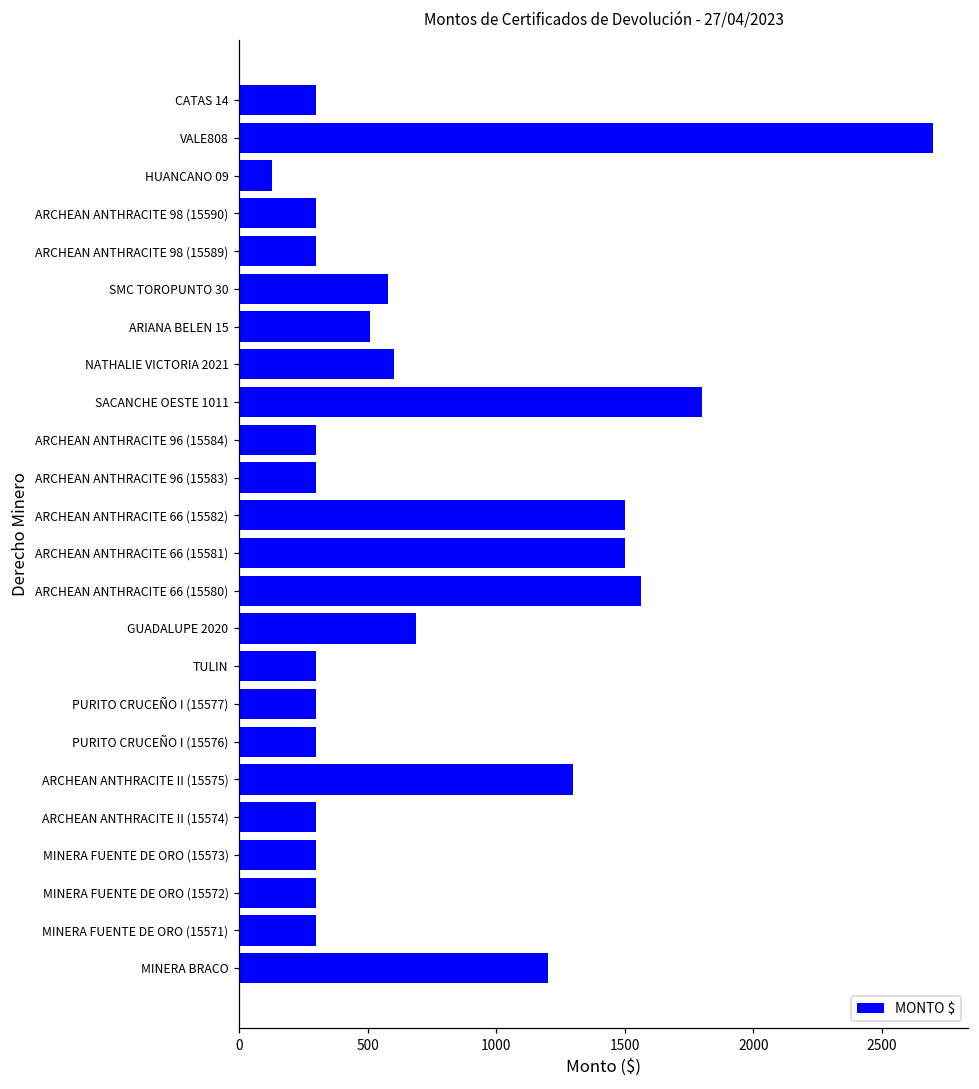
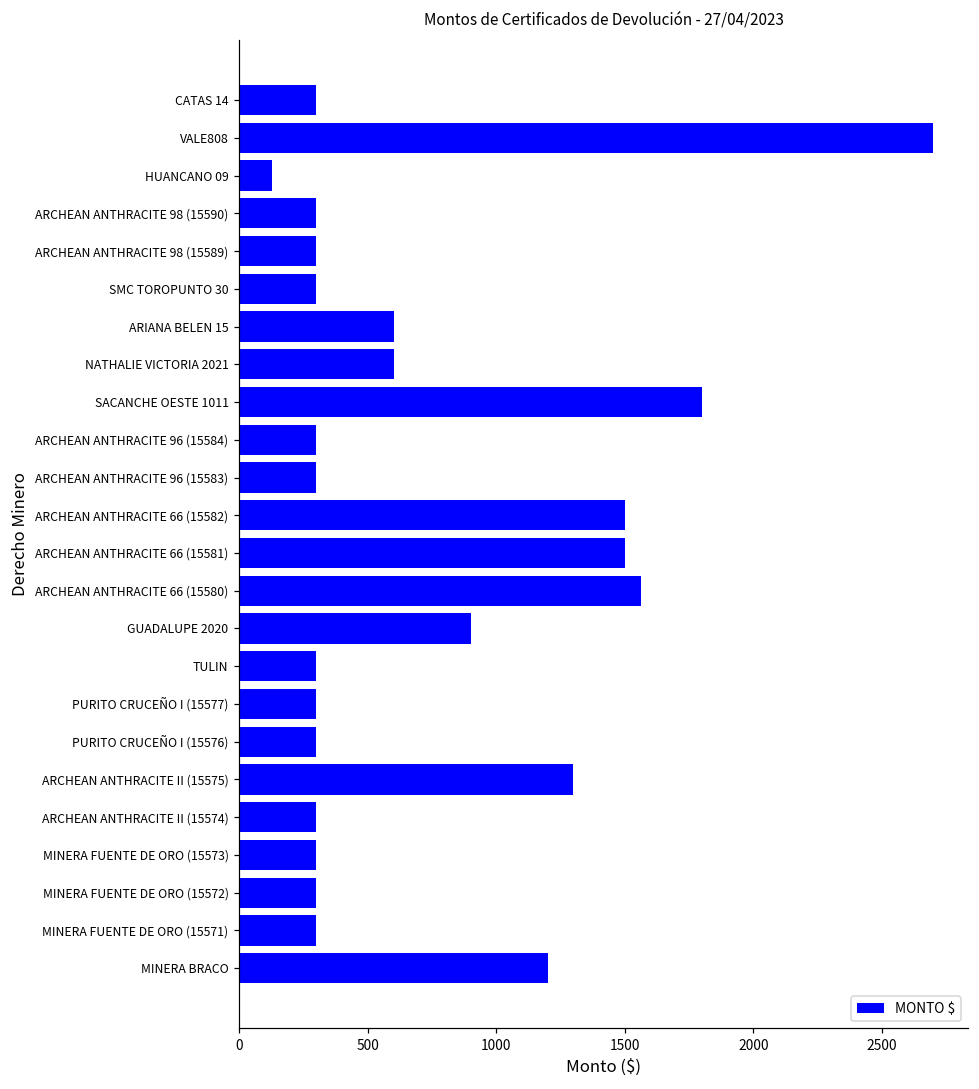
  {
    "CATAS 14": 300,
    "VALE808": 2700,
    "HUANCANO 09": 130,
    "ARCHEAN ANTHRACITE 98 (15590)": 300,
    "ARCHEAN ANTHRACITE 98 (15589)": 300,
-   "SMC TOROPUNTO 30": 580,
-   "ARIANA BELEN 15": 510,
+   "SMC TOROPUNTO 30": 300,
+   "ARIANA BELEN 15": 600,
    "NATHALIE VICTORIA 2021": 600,
    "SACANCHE OESTE 1011": 1800,
    "ARCHEAN ANTHRACITE 96 (15584)": 300,
    "ARCHEAN ANTHRACITE 96 (15583)": 300,
    "ARCHEAN ANTHRACITE 66 (15582)": 1500,
    "ARCHEAN ANTHRACITE 66 (15581)": 1500,
    "ARCHEAN ANTHRACITE 66 (15580)": 1560,
-   "GUADALUPE 2020": 690,
+   "GUADALUPE 2020": 900,
    "TULIN": 300,
    "PURITO CRUCEÑO I (15577)": 300,
    "PURITO CRUCEÑO I (15576)": 300,
    "ARCHEAN ANTHRACITE II (15575)": 1300,
    "ARCHEAN ANTHRACITE II (15574)": 300,
    "MINERA FUENTE DE ORO (15573)": 300,
    "MINERA FUENTE DE ORO (15572)": 300,
    "MINERA FUENTE DE ORO (15571)": 300,
    "MINERA BRACO": 1200
  }
